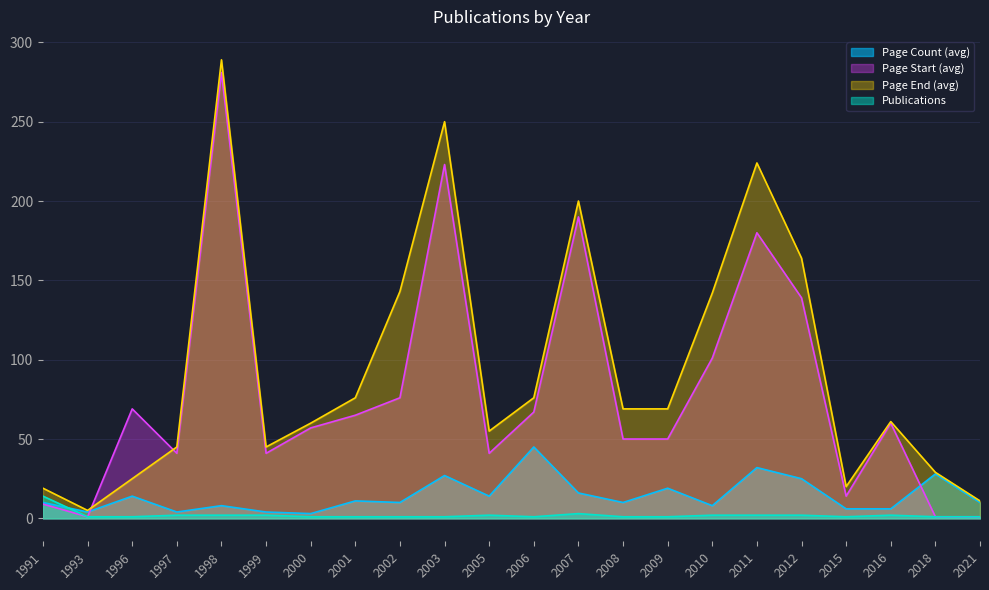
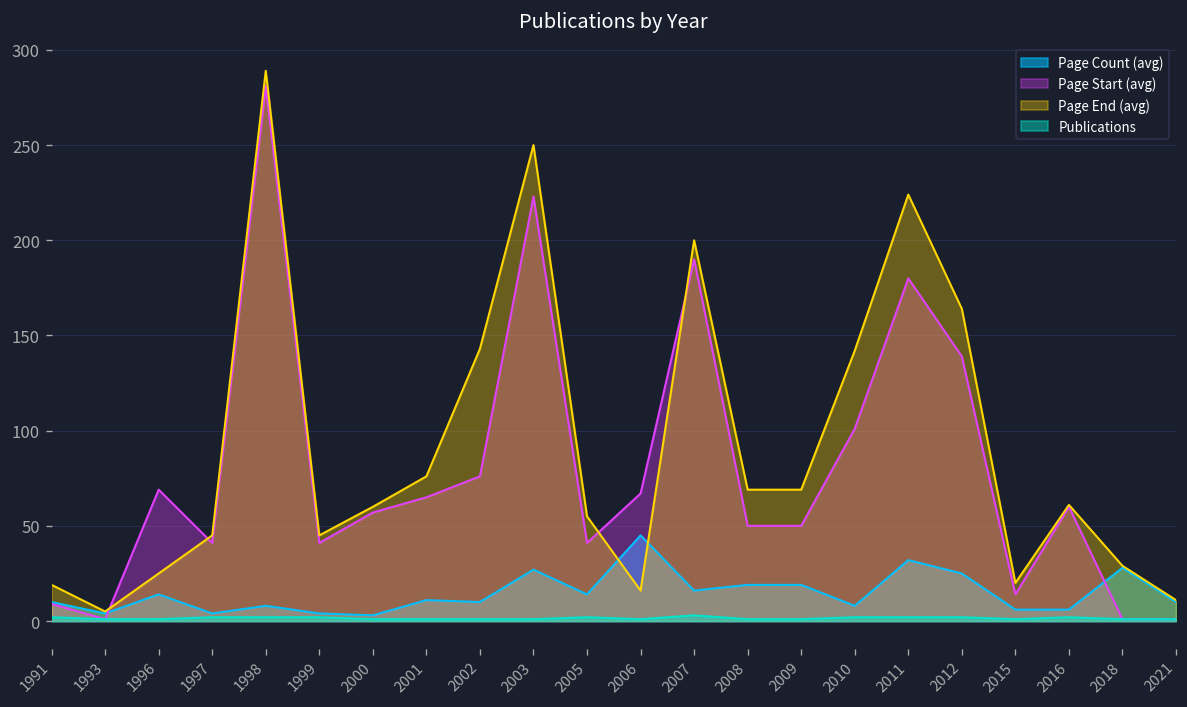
  {
    "Page Count (avg)": {
      "1996": 14,
      "1997": 4,
      "1998": 8,
      "1999": 4,
      "2000": 3,
      "2001": 11,
      "2002": 10,
      "2003": 27,
      "2005": 14,
      "2006": 45,
      "2007": 16,
-     "2008": 10,
+     "2008": 19,
      "2009": 19,
      "2010": 8,
      "2011": 32,
      "2012": 25,
      "2015": 6,
      "2016": 6
    },
    "Page Start (avg)": {
      "1996": 69,
      "1997": 41,
      "1998": 281,
      "1999": 41,
      "2000": 57,
      "2001": 65,
      "2002": 76,
      "2003": 223,
      "2005": 41,
      "2006": 67,
      "2007": 190,
      "2008": 50,
      "2009": 50,
      "2010": 101,
      "2011": 180,
      "2012": 139,
      "2015": 14
    },
    "Page End (avg)": {
      "1991": 19,
      "1996": 25,
      "1997": 45,
      "1998": 289,
      "1999": 45,
      "2000": 60,
      "2001": 76,
      "2002": 143,
      "2003": 250,
      "2005": 55,
-     "2006": 76,
+     "2006": 16,
      "2007": 200,
      "2008": 69,
      "2009": 69,
      "2010": 142,
      "2011": 224,
      "2012": 164,
      "2015": 20
    },
    "Publications": {
-     "1991": 14,
+     "1991": 2,
      "1996": 1,
      "1997": 2,
      "1998": 2,
      "1999": 2,
      "2000": 1,
      "2001": 1,
      "2002": 1,
      "2003": 1,
      "2005": 2,
      "2006": 1,
      "2007": 3,
      "2008": 1,
      "2009": 1,
      "2010": 2,
      "2011": 2,
      "2012": 2,
      "2015": 1,
      "2016": 2
    }
  }
